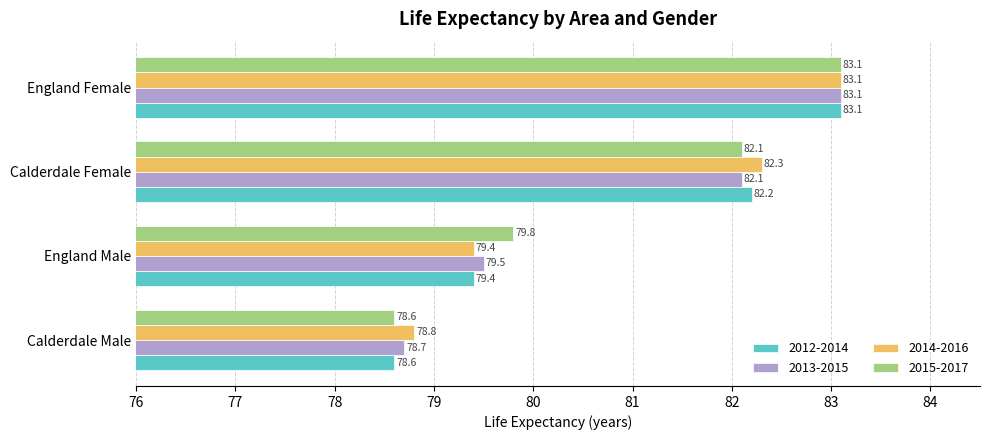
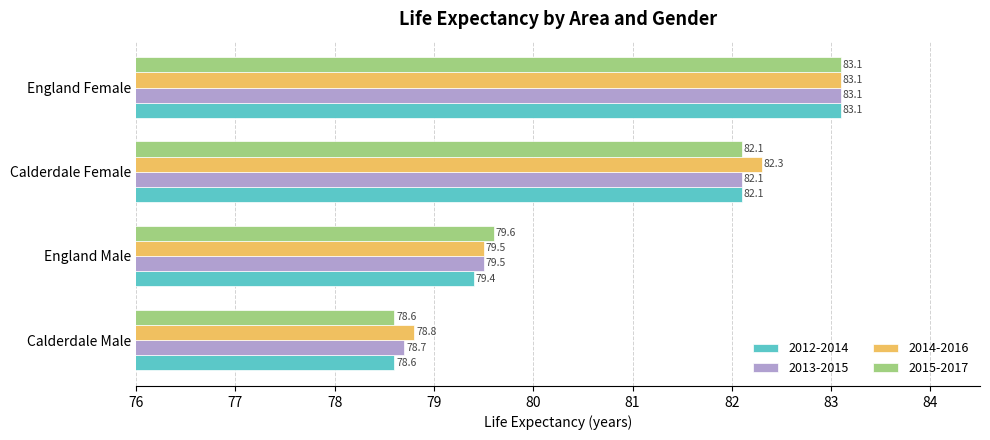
  {
    "2012-2014": {
      "England Female": 83.1,
-     "Calderdale Female": 82.2,
+     "Calderdale Female": 82.1,
      "England Male": 79.4,
      "Calderdale Male": 78.6
    },
    "2013-2015": {
      "England Female": 83.1,
      "Calderdale Female": 82.1,
      "England Male": 79.5,
      "Calderdale Male": 78.7
    },
    "2014-2016": {
      "England Female": 83.1,
      "Calderdale Female": 82.3,
-     "England Male": 79.4,
+     "England Male": 79.5,
      "Calderdale Male": 78.8
    },
    "2015-2017": {
      "England Female": 83.1,
      "Calderdale Female": 82.1,
-     "England Male": 79.8,
+     "England Male": 79.6,
      "Calderdale Male": 78.6
    }
  }
